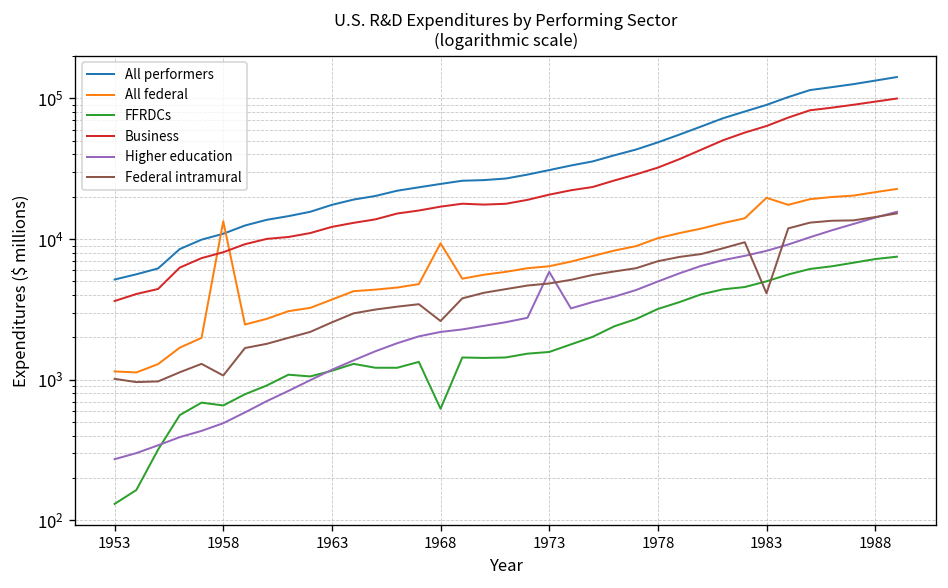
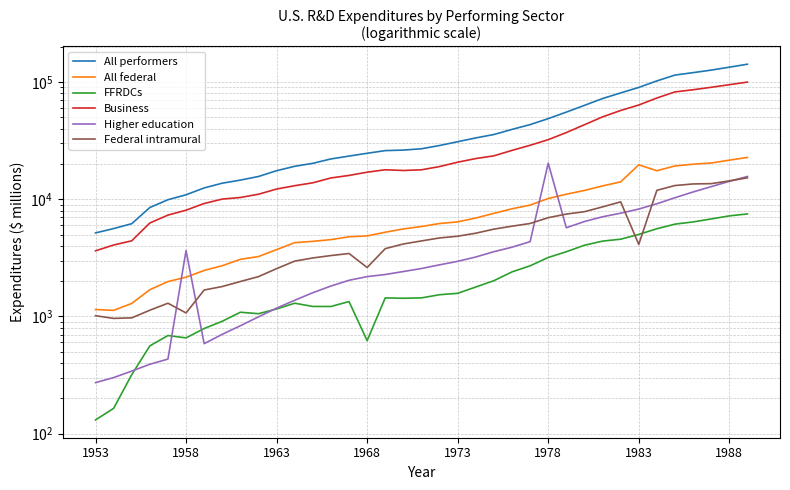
  {
    "All performers": {
      "1953": 5000,
      "1958": 11000,
      "1963": 18000,
      "1968": 25000,
      "1973": 31000,
      "1978": 49000,
      "1983": 90000,
      "1988": 130000
    },
    "All federal": {
      "1953": 1100,
-     "1958": 13000,
+     "1958": 2200,
      "1963": 3700,
-     "1968": 9000,
+     "1968": 4900,
      "1973": 6000,
      "1978": 10000,
      "1983": 20000,
      "1988": 22000
    },
    "FFRDCs": {
      "1953": 130,
      "1958": 700,
      "1968": 600,
      "1973": 1600,
      "1978": 3200,
      "1983": 5000,
      "1988": 7000
    },
    "Business": {
      "1953": 3600,
      "1958": 8000,
      "1963": 12000,
      "1968": 17000,
      "1973": 21000,
      "1978": 32000,
      "1983": 60000,
      "1988": 90000
    },
    "Higher education": {
      "1953": 270,
-     "1958": 490,
+     "1958": 3600,
      "1968": 2200,
-     "1973": 6000,
-     "1978": 5000,
+     "1973": 3000,
+     "1978": 20000,
      "1983": 8000
    },
    "Federal intramural": {
      "1953": 1000,
      "1958": 1100,
      "1963": 2600,
      "1968": 2600,
      "1973": 4800,
      "1978": 7000,
      "1983": 4100
    }
  }
